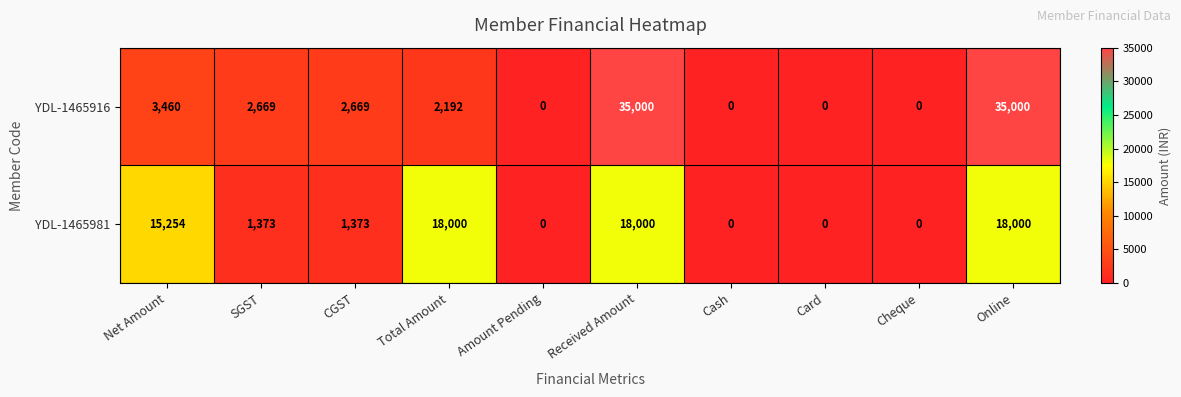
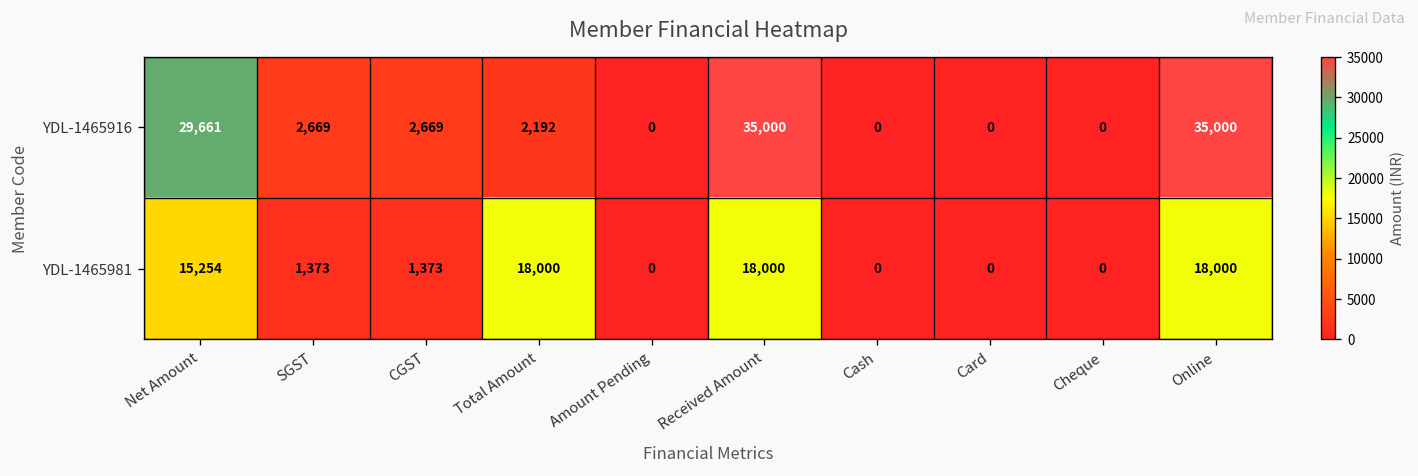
  {
    "YDL-1465916": {
-     "Net Amount": "3,460",
+     "Net Amount": "29,661",
      "SGST": "2,669",
      "CGST": "2,669",
      "Total Amount": "2,192",
      "Amount Pending": "0",
      "Received Amount": "35,000",
      "Cash": "0",
      "Card": "0",
      "Cheque": "0",
      "Online": "35,000"
    },
    "YDL-1465981": {
      "Net Amount": "15,254",
      "SGST": "1,373",
      "CGST": "1,373",
      "Total Amount": "18,000",
      "Amount Pending": "0",
      "Received Amount": "18,000",
      "Cash": "0",
      "Card": "0",
      "Cheque": "0",
      "Online": "18,000"
    }
  }
